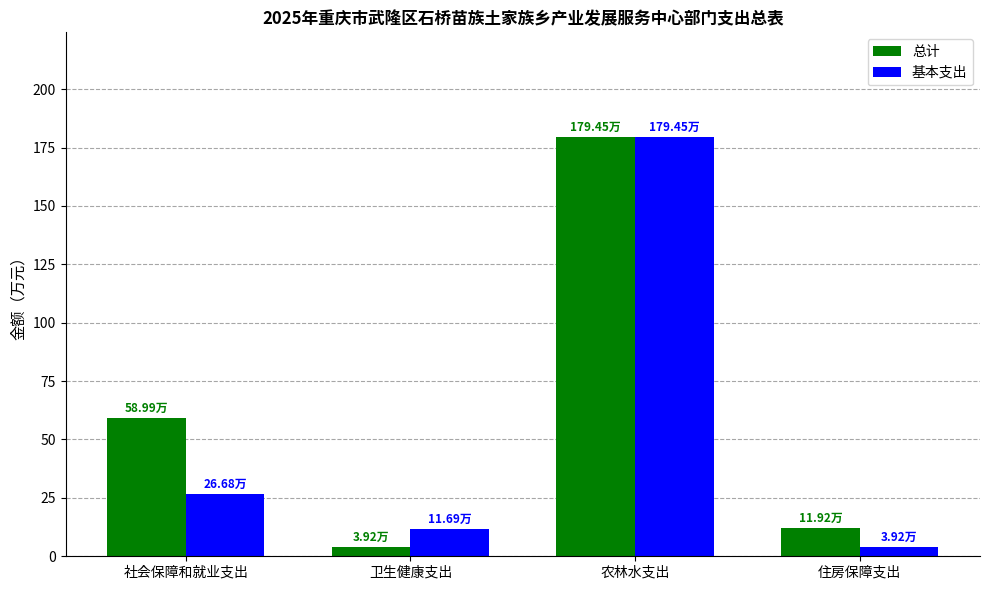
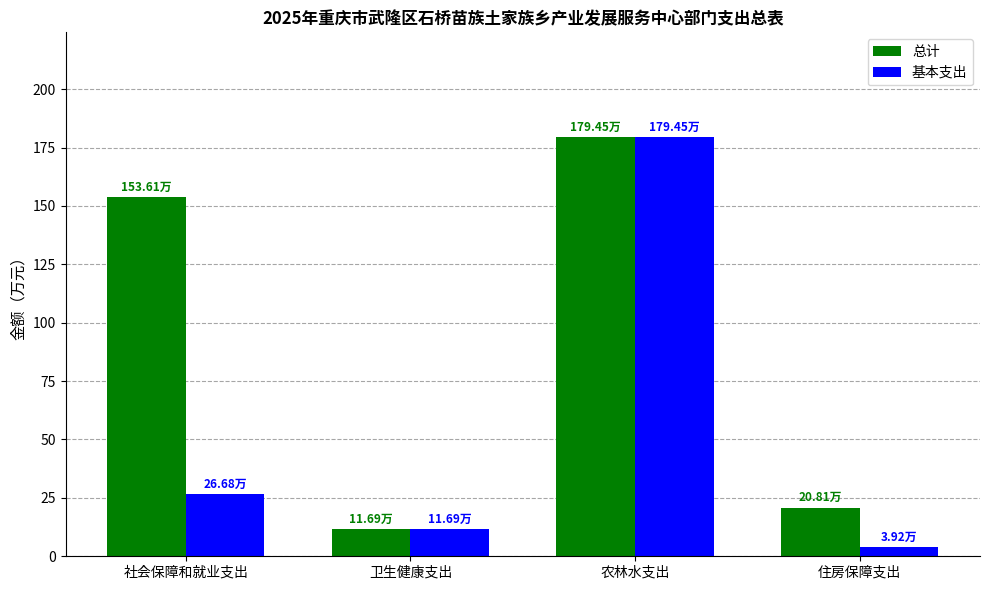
  {
    "总计": {
-     "社会保障和就业支出": "58.99万",
-     "卫生健康支出": "3.92万",
+     "社会保障和就业支出": "153.61万",
+     "卫生健康支出": "11.69万",
      "农林水支出": "179.45万",
-     "住房保障支出": "11.92万"
+     "住房保障支出": "20.81万"
    },
    "基本支出": {
      "社会保障和就业支出": "26.68万",
      "卫生健康支出": "11.69万",
      "农林水支出": "179.45万",
      "住房保障支出": "3.92万"
    }
  }
